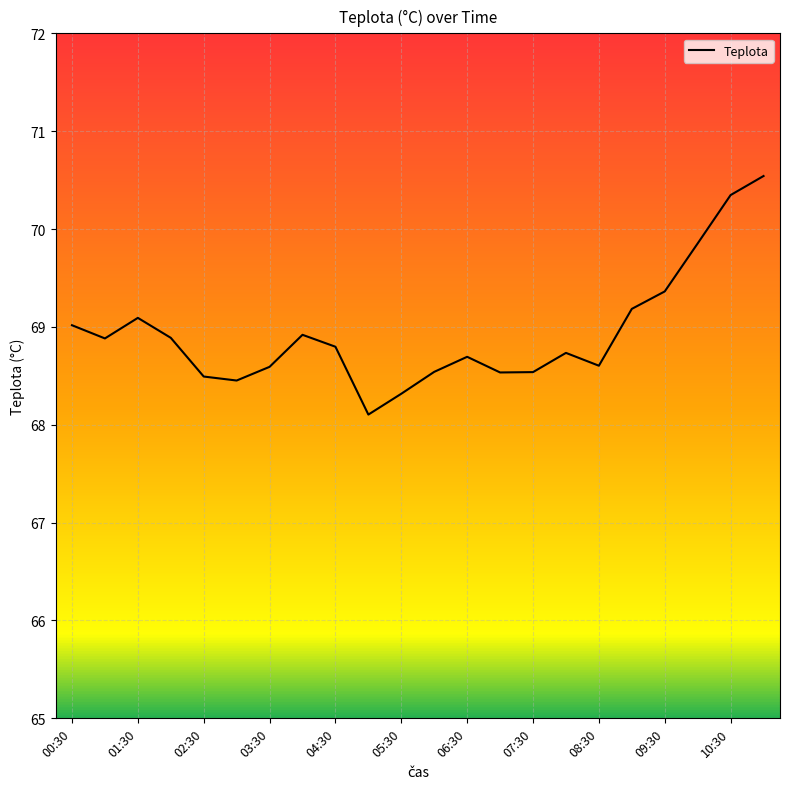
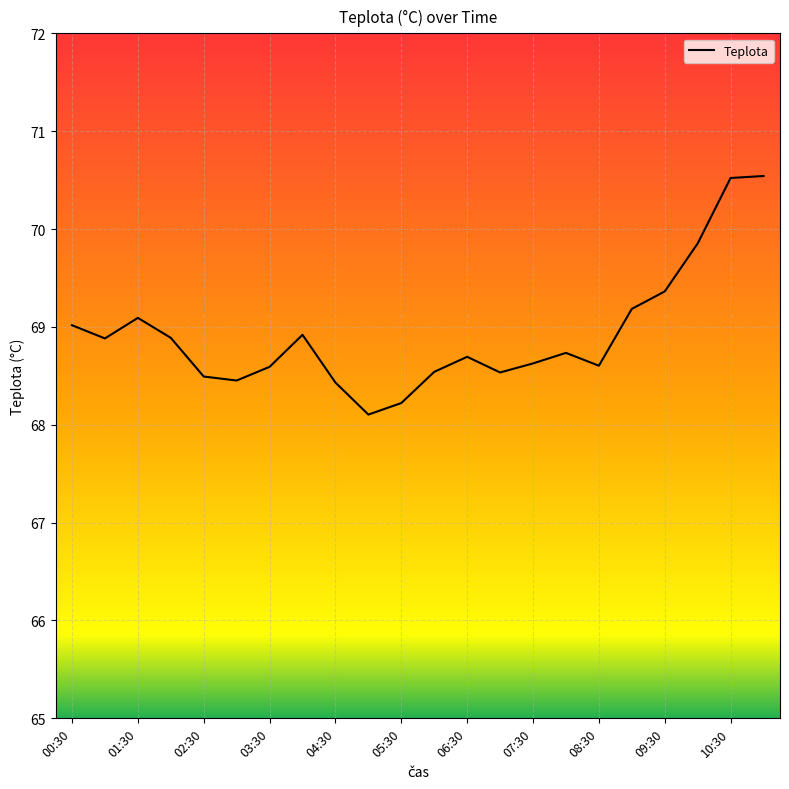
  {
    "00:30": 69.0,
    "01:30": 69.1,
    "02:30": 68.5,
    "03:30": 68.6,
-   "04:30": 68.8,
-   "05:30": 68.3,
+   "04:30": 68.4,
+   "05:30": 68.2,
    "06:30": 68.7,
-   "07:30": 68.5,
+   "07:30": 68.6,
    "08:30": 68.6,
    "09:30": 69.4,
-   "10:30": 70.3
+   "10:30": 70.5
  }
